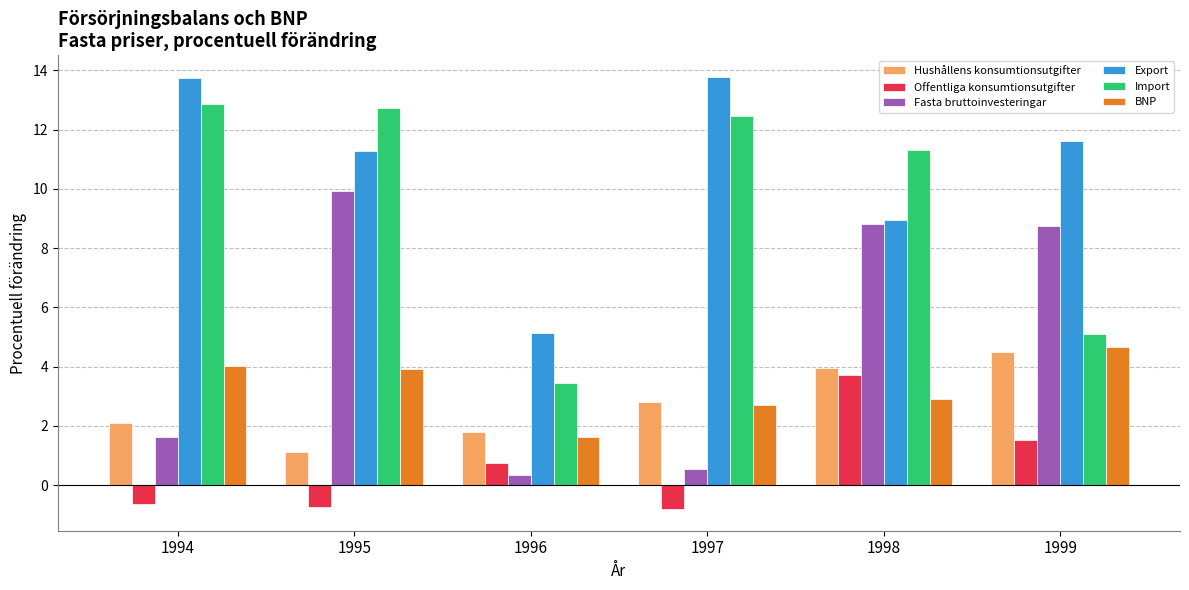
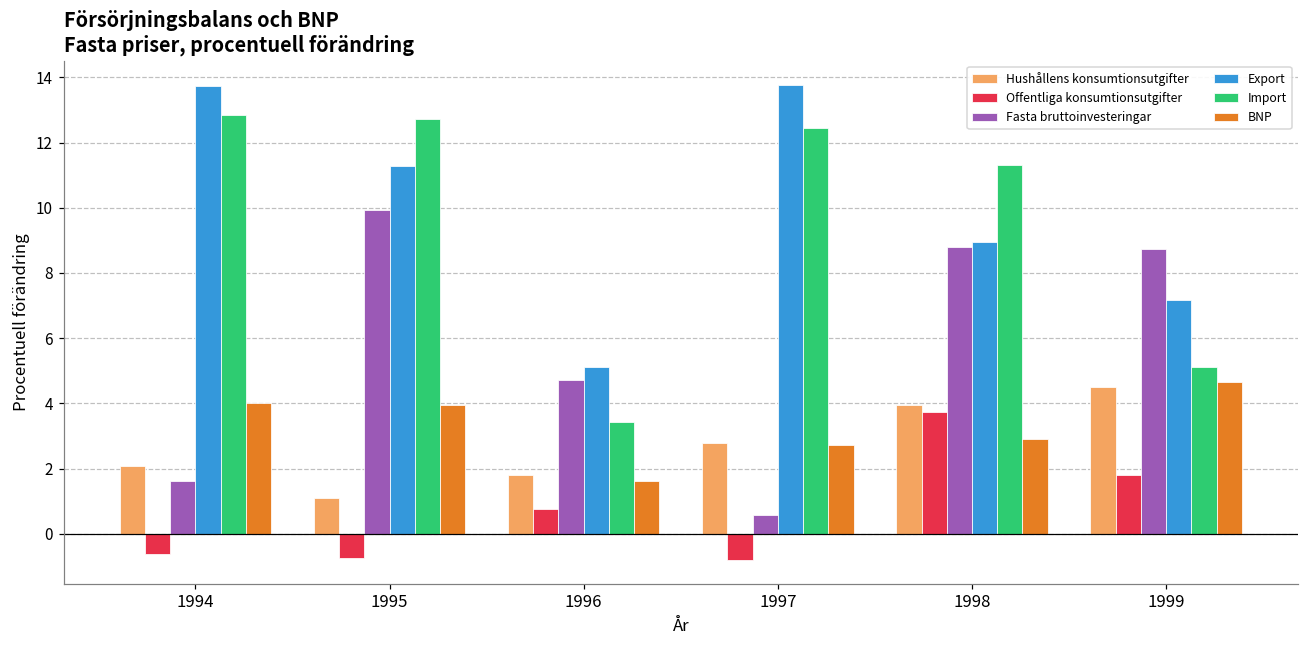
  {
    "Hushållens konsumtionsutgifter": {
      "1994": 2.1,
      "1995": 1.1,
      "1996": 1.8,
      "1997": 2.8,
      "1998": 4.0,
      "1999": 4.5
    },
    "Offentliga konsumtionsutgifter": {
      "1994": -0.6,
      "1995": -0.7,
      "1996": 0.7,
      "1997": -0.8,
      "1998": 3.7,
-     "1999": 1.5
+     "1999": 1.8
    },
    "Fasta bruttoinvesteringar": {
      "1994": 1.6,
      "1995": 9.9,
-     "1996": 0.3,
+     "1996": 4.7,
      "1997": 0.6,
      "1998": 8.8,
      "1999": 8.7
    },
    "Export": {
      "1994": 13.7,
      "1995": 11.3,
      "1996": 5.1,
      "1997": 13.8,
      "1998": 9.0,
-     "1999": 11.6
+     "1999": 7.2
    },
    "Import": {
      "1994": 12.9,
      "1995": 12.7,
      "1996": 3.4,
      "1997": 12.4,
      "1998": 11.3,
      "1999": 5.1
    },
    "BNP": {
      "1994": 4.0,
      "1995": 3.9,
      "1996": 1.6,
      "1997": 2.7,
      "1998": 2.9,
      "1999": 4.7
    }
  }
